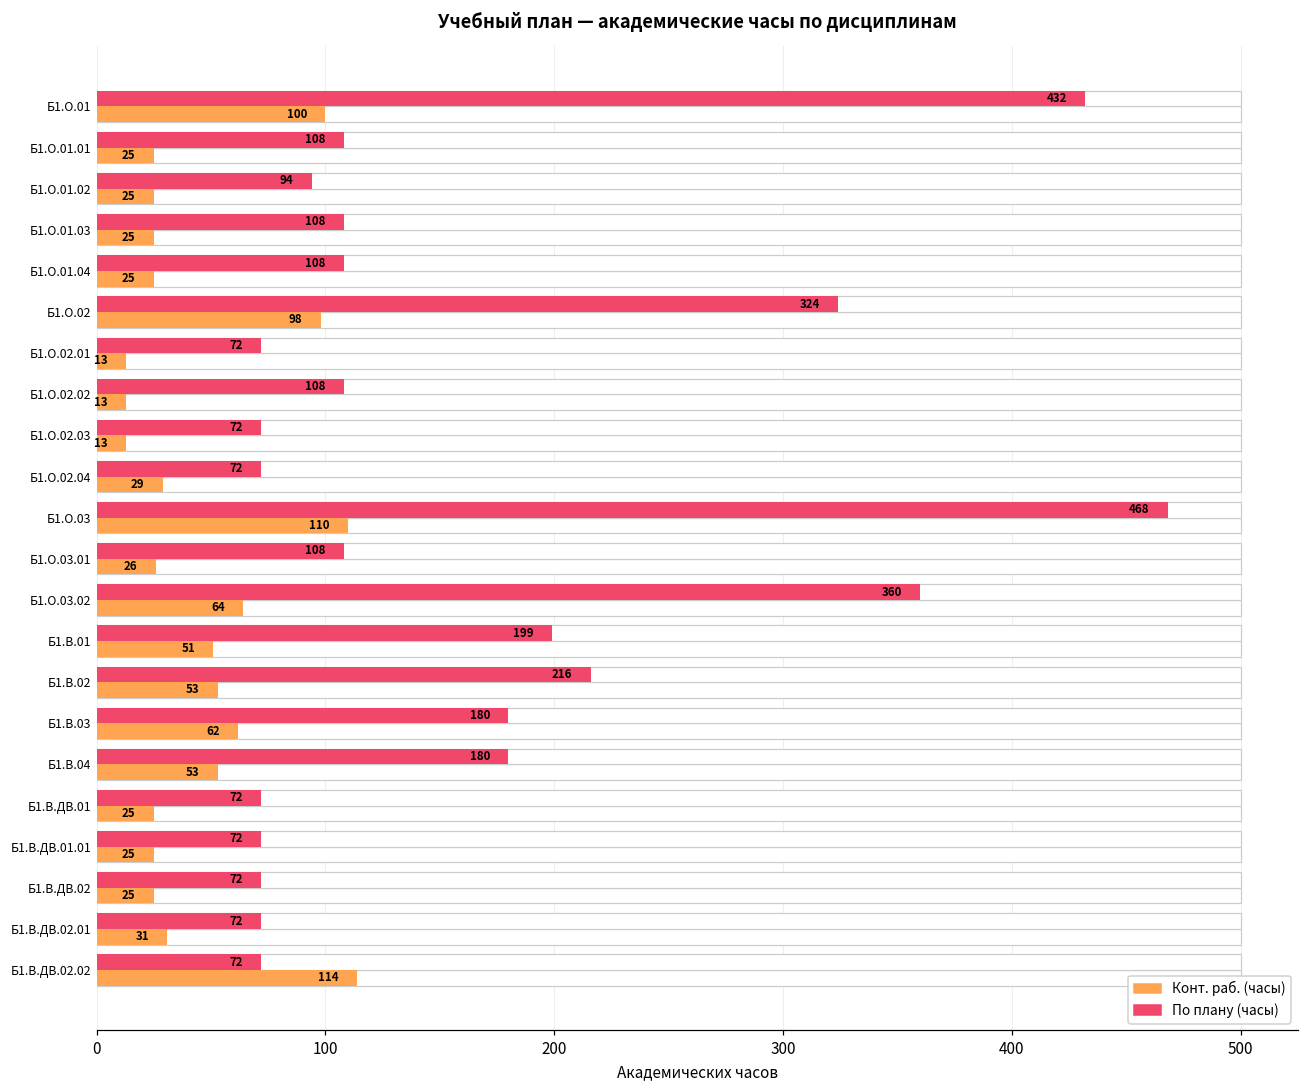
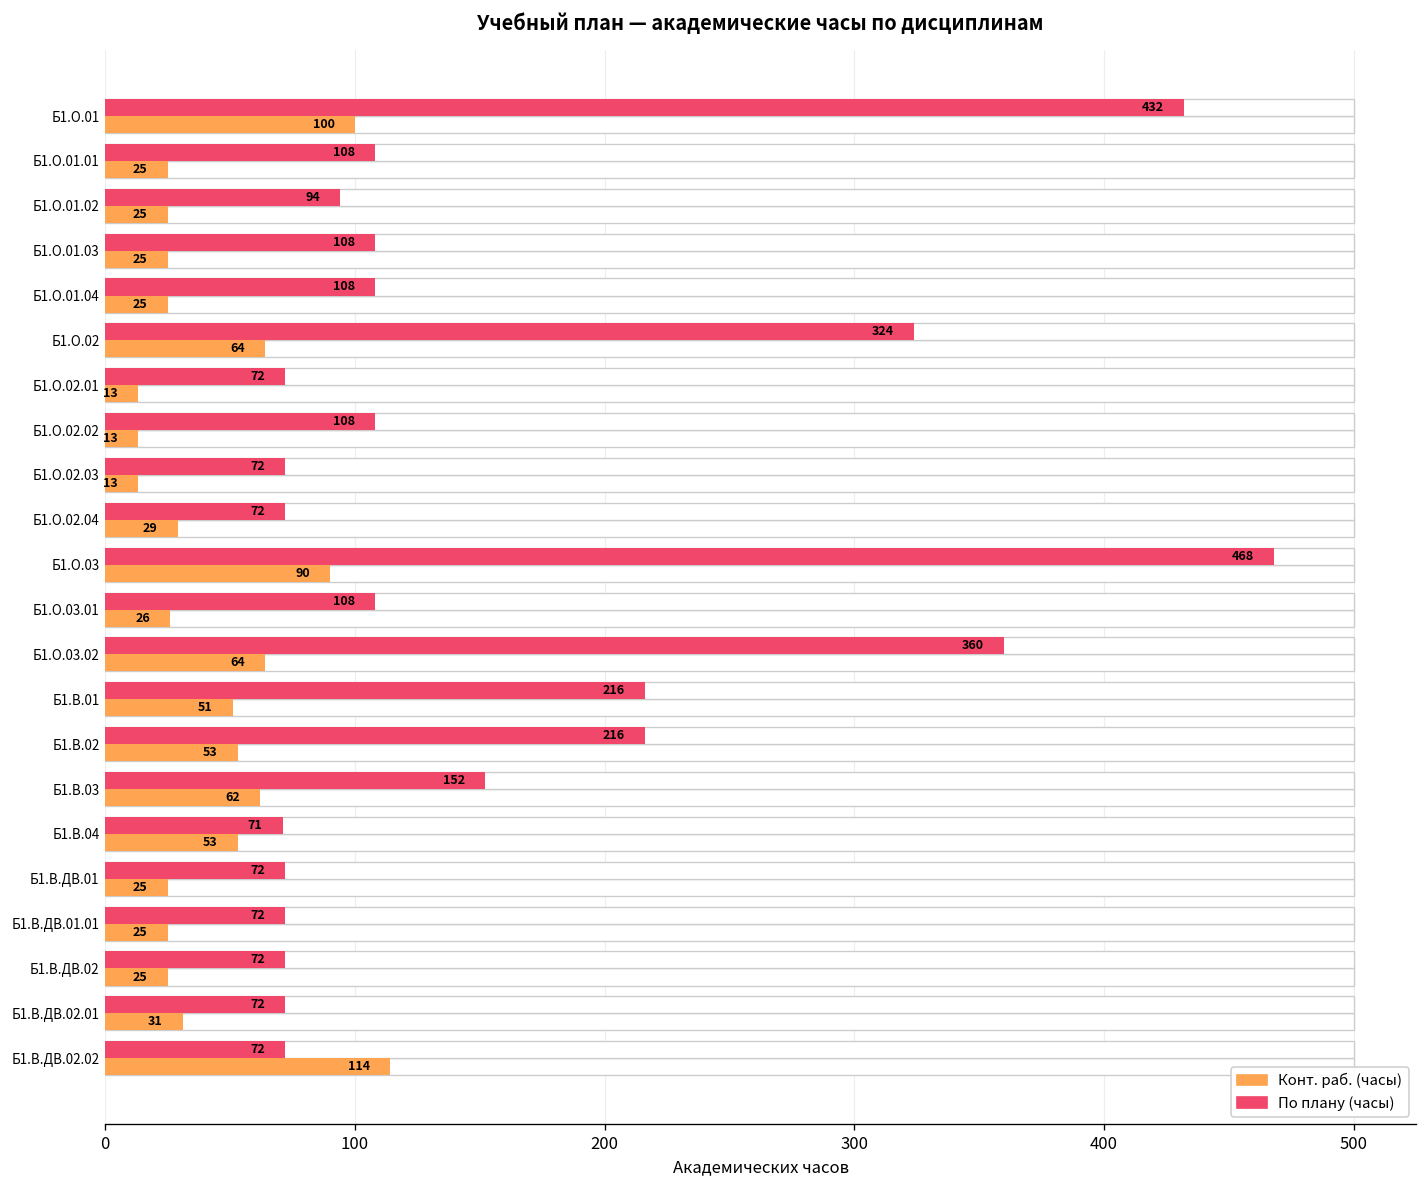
  {
    "Конт. раб. (часы)": {
-     "Б1.О.02": 98,
-     "Б1.О.03": 110
+     "Б1.О.02": 64,
+     "Б1.О.03": 90
    },
    "По плану (часы)": {
-     "Б1.В.01": 199,
-     "Б1.В.03": 180,
-     "Б1.В.04": 180
+     "Б1.В.01": 216,
+     "Б1.В.03": 152,
+     "Б1.В.04": 71
    }
  }
